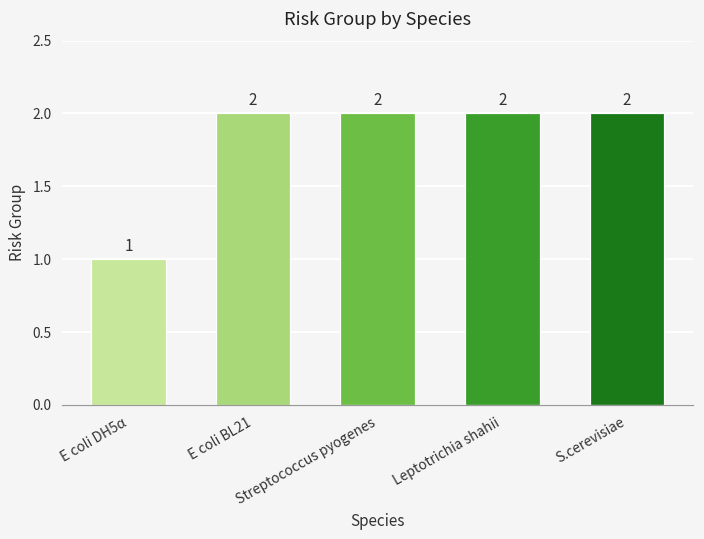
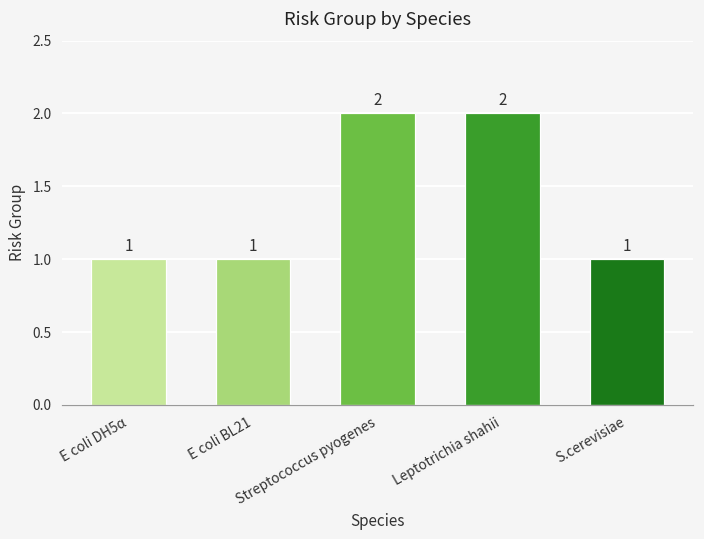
  {
    "E coli DH5α": 1,
-   "E coli BL21": 2,
+   "E coli BL21": 1,
    "Streptococcus pyogenes": 2,
    "Leptotrichia shahii": 2,
-   "S.cerevisiae": 2
+   "S.cerevisiae": 1
  }
